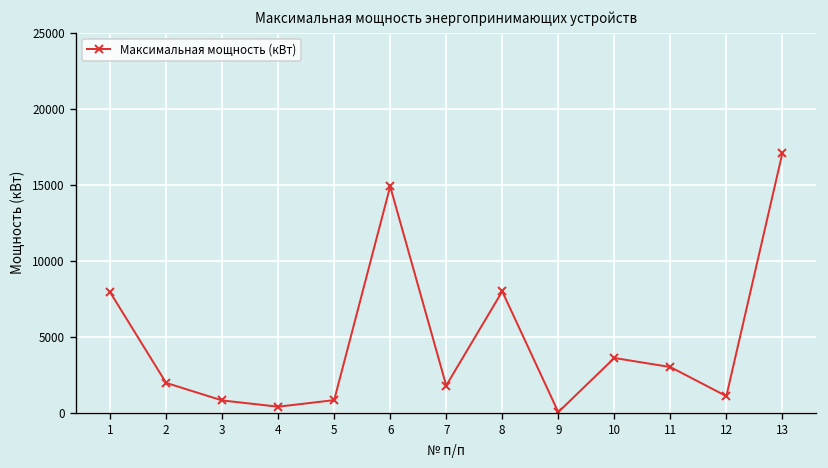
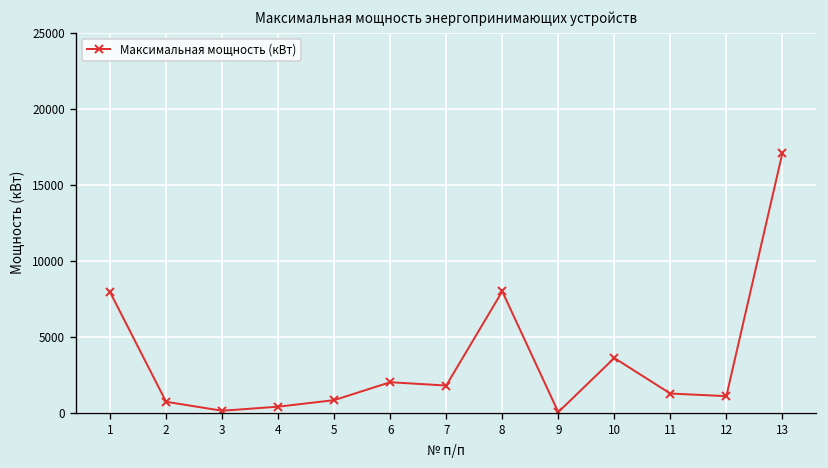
  {
    "1": 7900,
-   "2": 2000,
-   "3": 800,
+   "2": 700,
+   "3": 100,
    "4": 400,
    "5": 800,
-   "6": 14900,
+   "6": 2000,
    "7": 1800,
    "8": 8000,
    "9": 0,
    "10": 3600,
-   "11": 3000,
+   "11": 1300,
    "12": 1100,
    "13": 17100
  }
